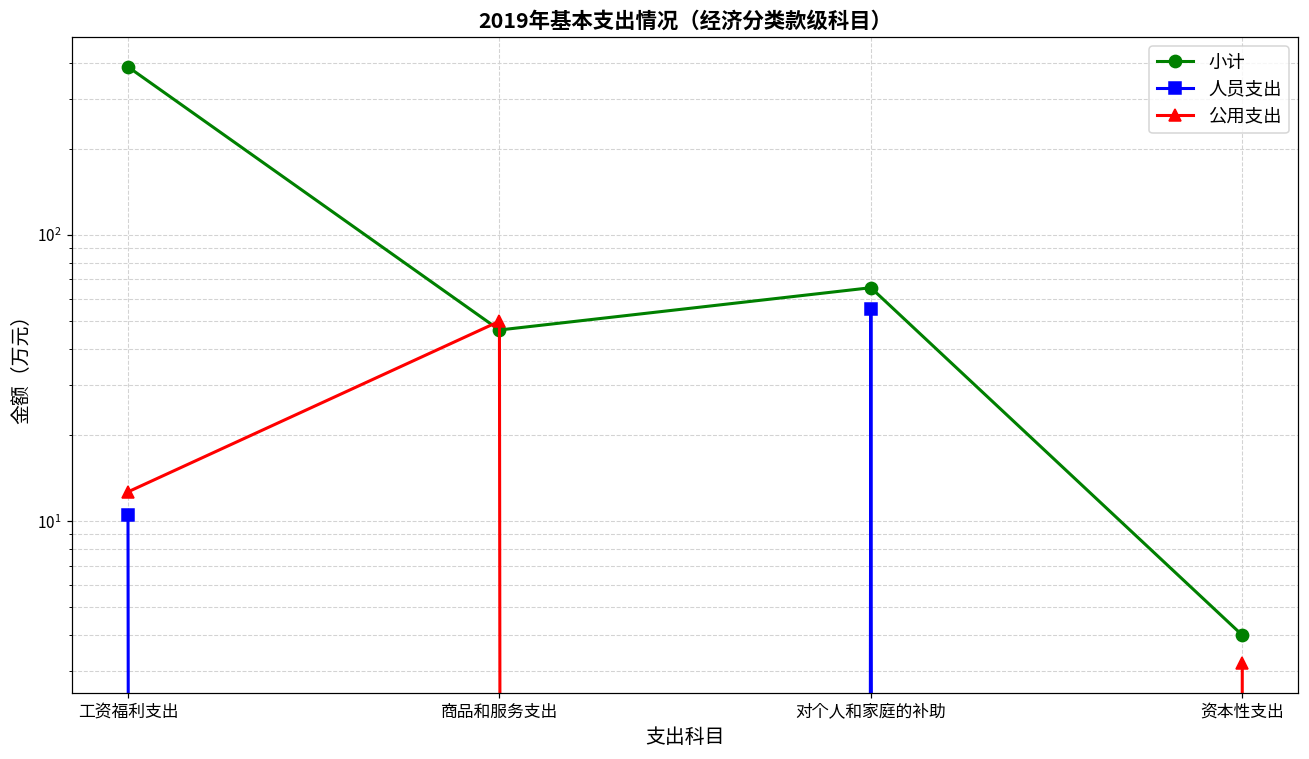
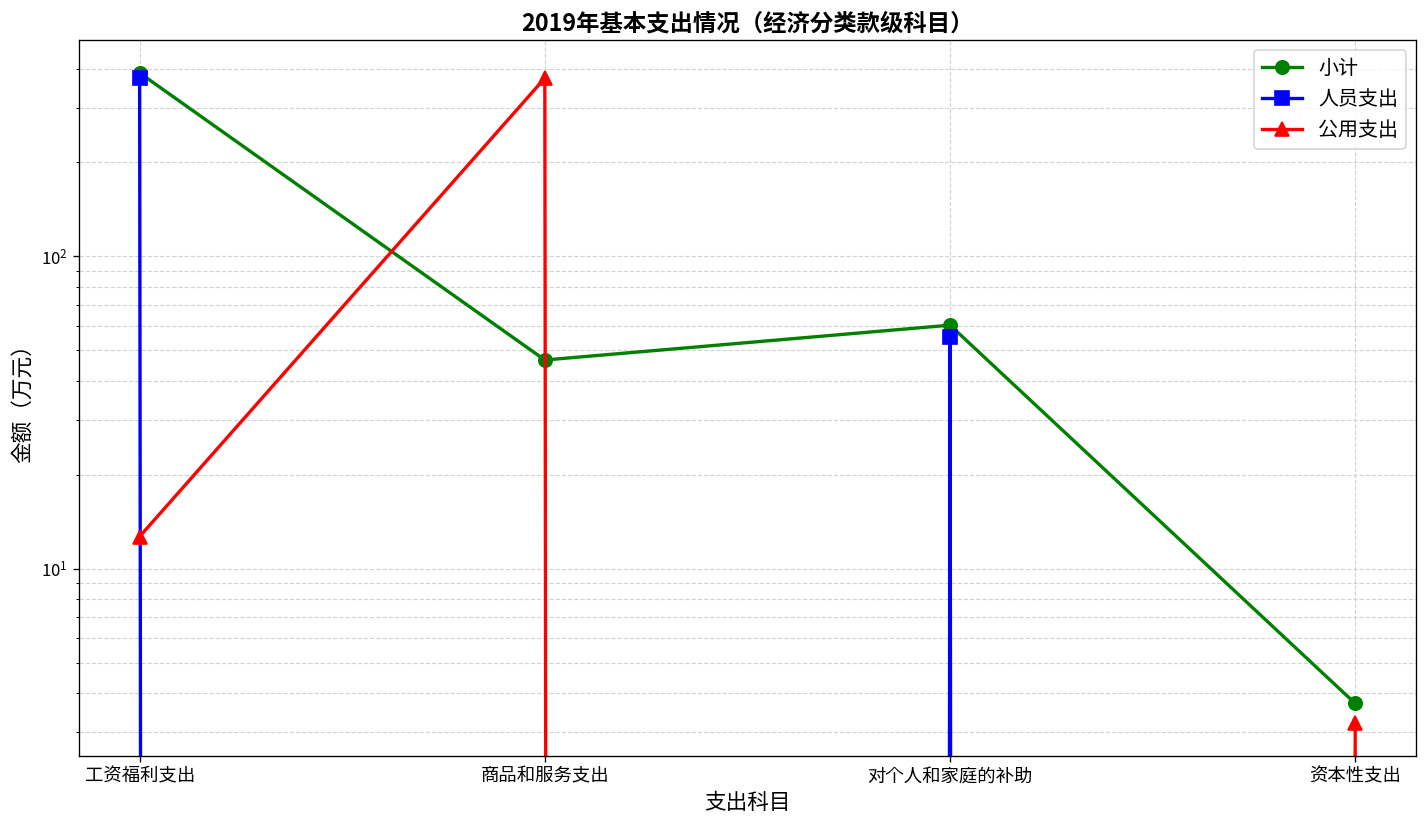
  {
    "小计": {
      "工资福利支出": 390,
      "商品和服务支出": 47,
-     "对个人和家庭的补助": 65,
-     "资本性支出": 4.0
+     "对个人和家庭的补助": 60,
+     "资本性支出": 3.7
    },
    "人员支出": {
-     "工资福利支出": 10.5,
+     "工资福利支出": 370,
      "对个人和家庭的补助": 55
    },
    "公用支出": {
      "工资福利支出": 13,
-     "商品和服务支出": 50,
+     "商品和服务支出": 370,
      "资本性支出": 3.2
    }
  }
